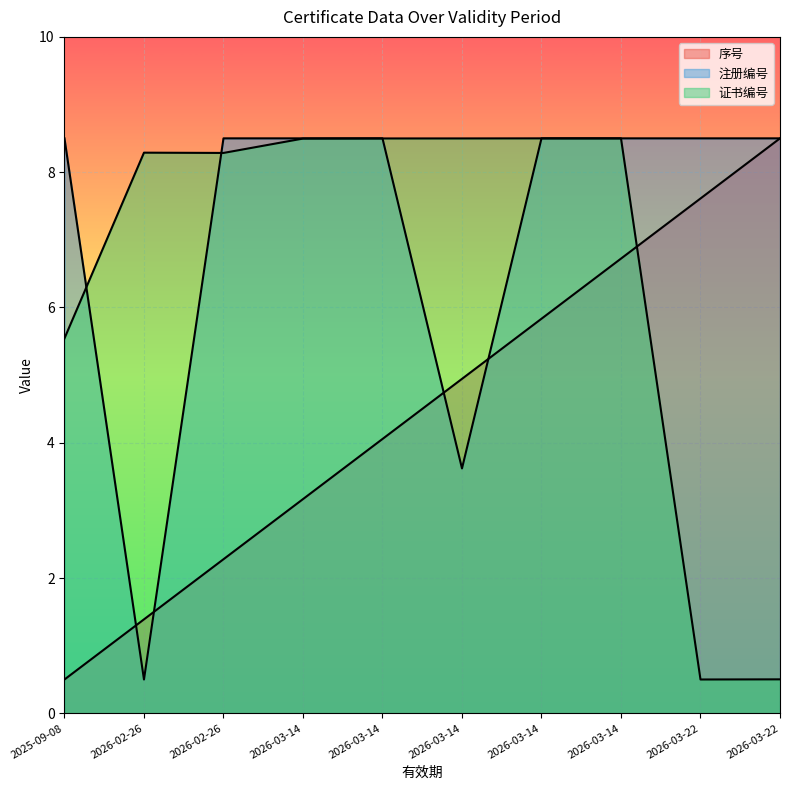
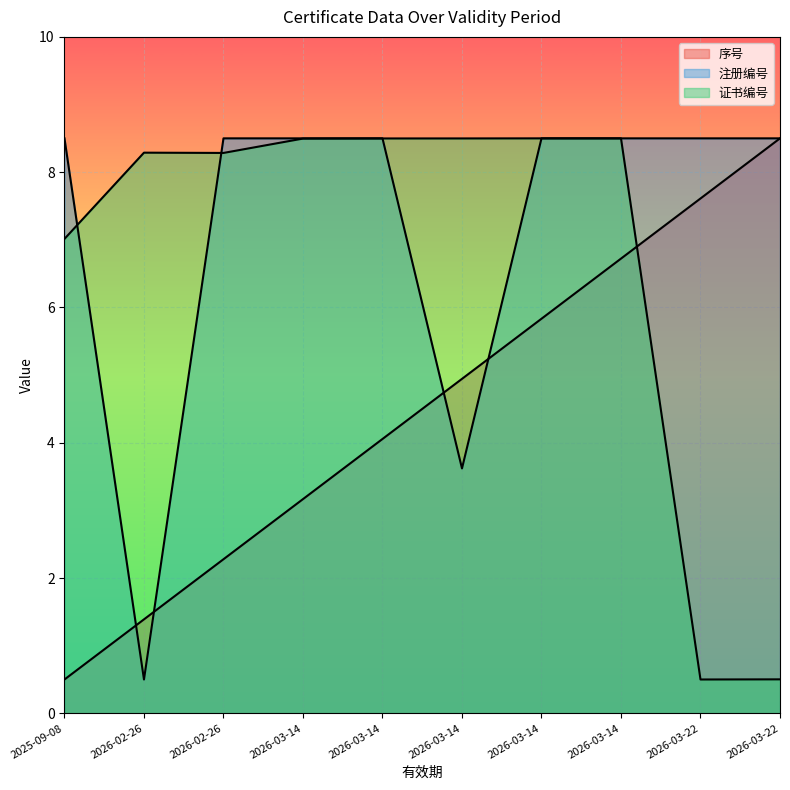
  {
    "序号": {
      "2025-09-08": 0.5
    },
    "注册编号": {
      "2025-09-08": 8.5
    },
    "证书编号": {
-     "2025-09-08": 5.5
+     "2025-09-08": 7.0
    }
  }
